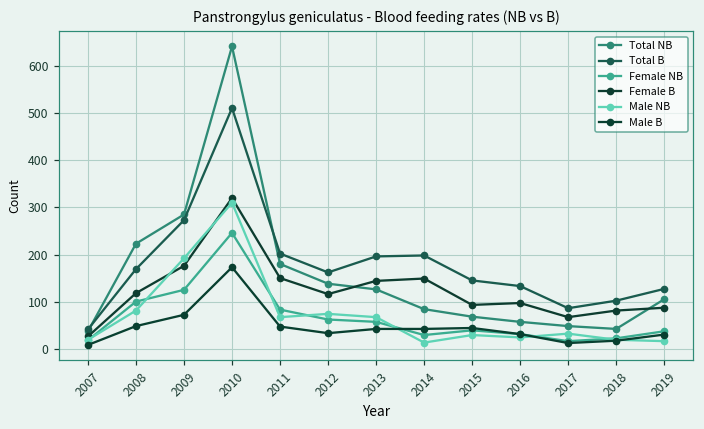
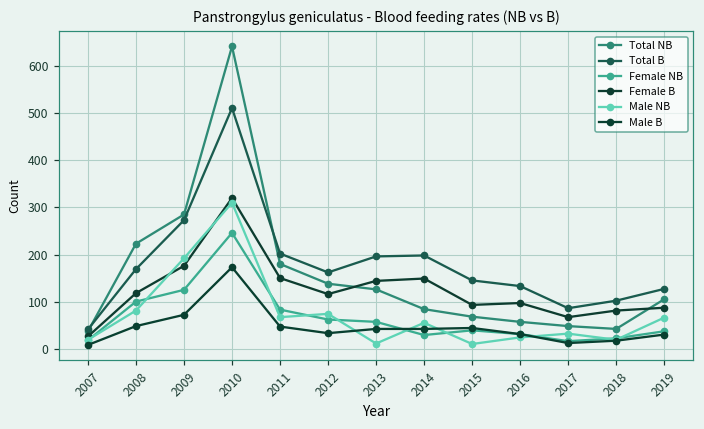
  {
    "Male NB": {
      "2008": 80,
      "2009": 190,
      "2010": 310,
      "2011": 70,
      "2012": 70,
-     "2013": 70,
-     "2014": 10,
-     "2015": 30,
+     "2013": 10,
+     "2014": 60,
+     "2015": 10,
      "2016": 20,
      "2017": 30,
-     "2019": 20
+     "2019": 70
    }
  }
